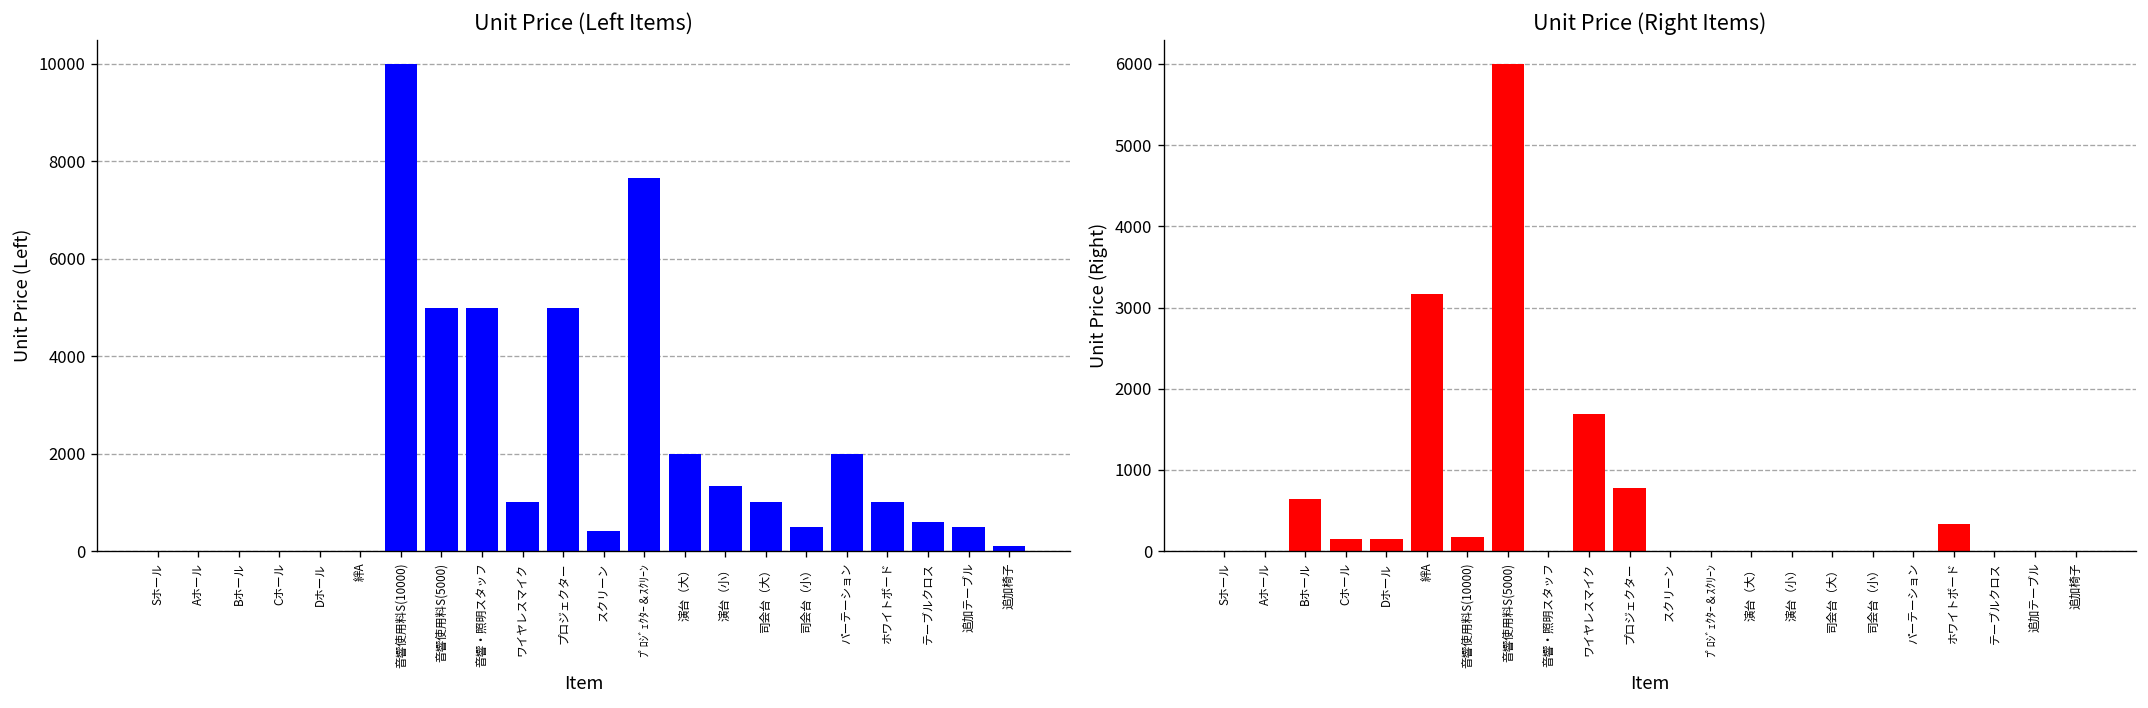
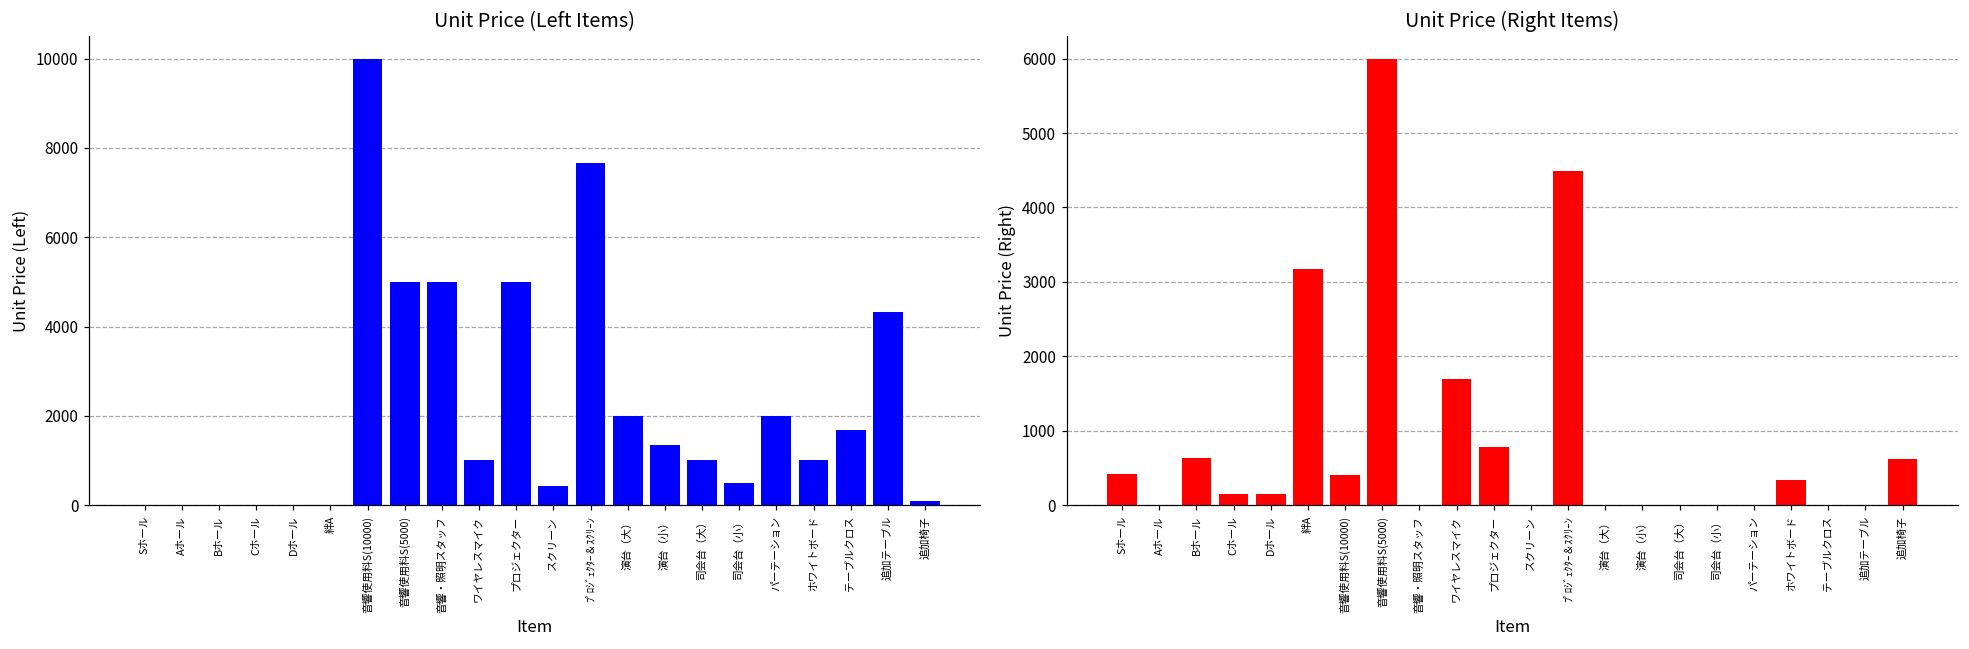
  {
    "Unit Price (Left Items)": {
      "Sホール": 0,
      "Aホール": 0,
      "Bホール": 0,
      "Cホール": 0,
      "Dホール": 0,
      "絆A": 0,
      "音響使用料S(10000)": 10000,
      "音響使用料S(5000)": 5000,
      "音響・照明スタッフ": 5000,
      "ワイヤレスマイク": 1000,
      "プロジェクター": 5000,
      "スクリーン": 400,
      "ﾌﾟﾛｼﾞｪｸﾀｰ＆ｽｸﾘｰﾝ": 7700,
      "演台（大）": 2000,
      "演台（小）": 1300,
      "司会台（大）": 1000,
      "司会台（小）": 500,
      "パーテーション": 2000,
      "ホワイトボード": 1000,
-     "テーブルクロス": 600,
-     "追加テーブル": 500,
+     "テーブルクロス": 1700,
+     "追加テーブル": 4300,
      "追加椅子": 100
    },
    "Unit Price (Right Items)": {
-     "Sホール": 0,
+     "Sホール": 400,
      "Aホール": 0,
      "Bホール": 600,
      "Cホール": 200,
      "Dホール": 200,
      "絆A": 3200,
-     "音響使用料S(10000)": 200,
+     "音響使用料S(10000)": 400,
      "音響使用料S(5000)": 6000,
      "音響・照明スタッフ": 0,
      "ワイヤレスマイク": 1700,
      "プロジェクター": 800,
      "スクリーン": 0,
-     "ﾌﾟﾛｼﾞｪｸﾀｰ＆ｽｸﾘｰﾝ": 0,
+     "ﾌﾟﾛｼﾞｪｸﾀｰ＆ｽｸﾘｰﾝ": 4500,
      "演台（大）": 0,
      "演台（小）": 0,
      "司会台（大）": 0,
      "司会台（小）": 0,
      "パーテーション": 0,
      "ホワイトボード": 300,
      "テーブルクロス": 0,
      "追加テーブル": 0,
-     "追加椅子": 0
+     "追加椅子": 600
    }
  }
